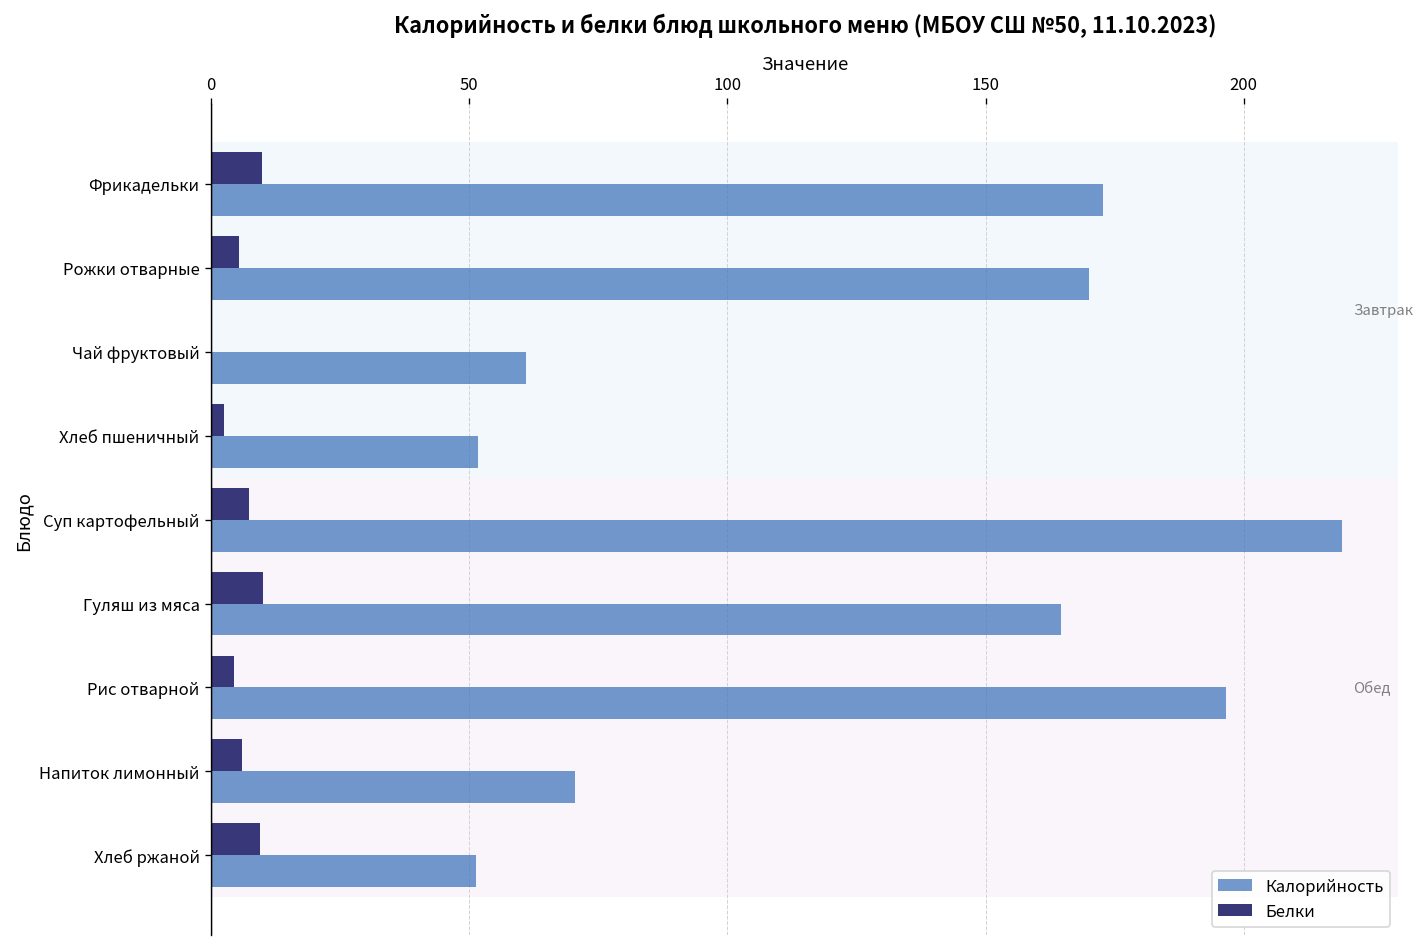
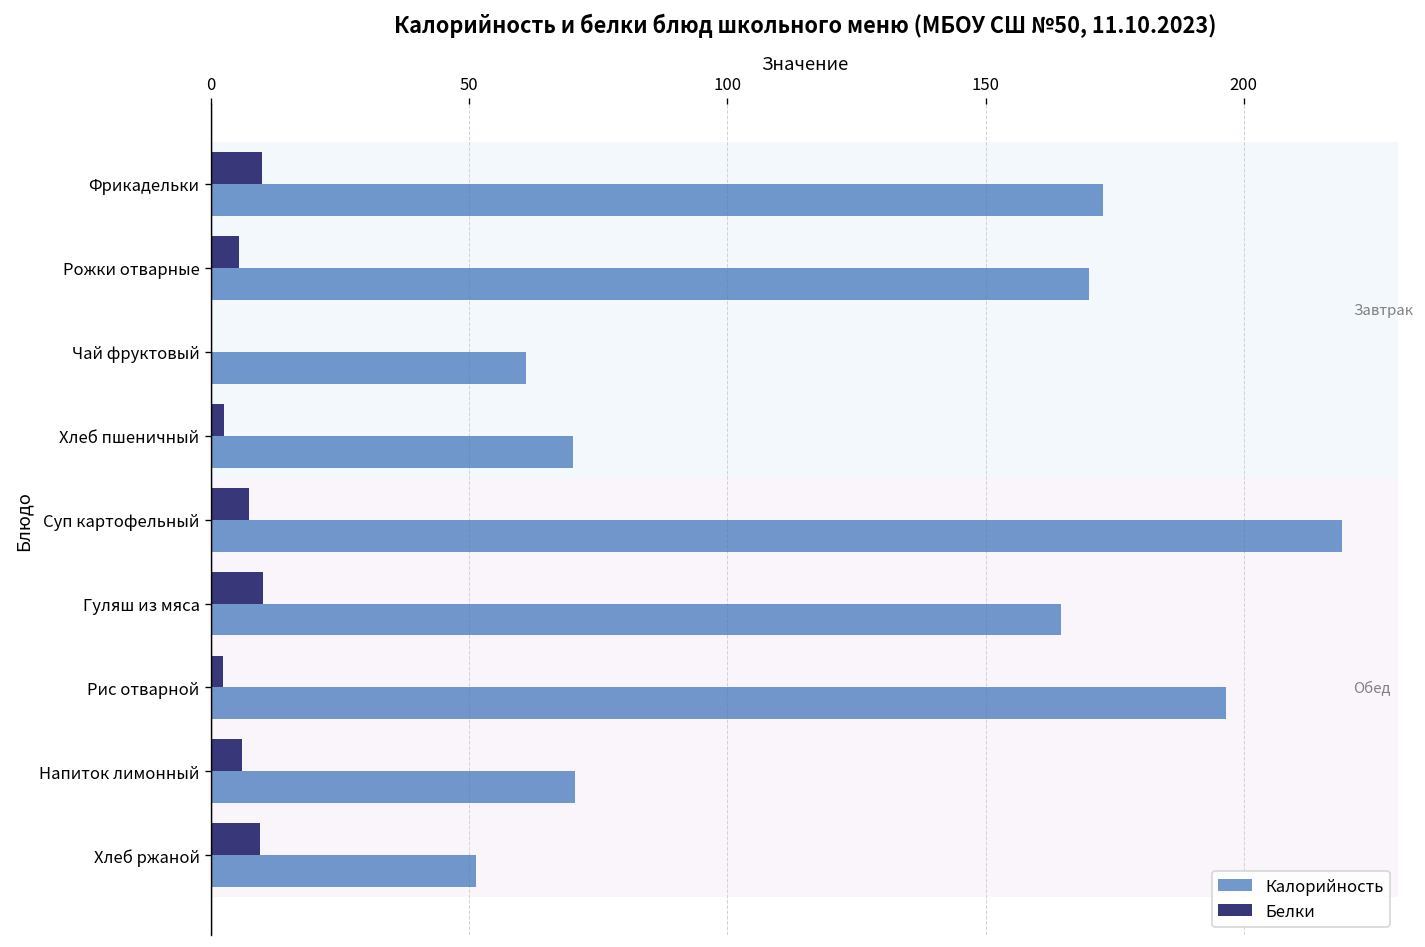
  {
    "Калорийность": {
      "Фрикадельки": 173,
      "Рожки отварные": 170,
      "Чай фруктовый": 61,
-     "Хлеб пшеничный": 52,
+     "Хлеб пшеничный": 70,
      "Суп картофельный": 219,
      "Гуляш из мяса": 165,
      "Рис отварной": 197,
      "Напиток лимонный": 71,
      "Хлеб ржаной": 51
    },
    "Белки": {
      "Фрикадельки": 10,
      "Рожки отварные": 5,
      "Хлеб пшеничный": 2,
      "Суп картофельный": 7,
      "Гуляш из мяса": 10,
-     "Рис отварной": 4,
+     "Рис отварной": 2,
      "Напиток лимонный": 6,
      "Хлеб ржаной": 9
    }
  }
